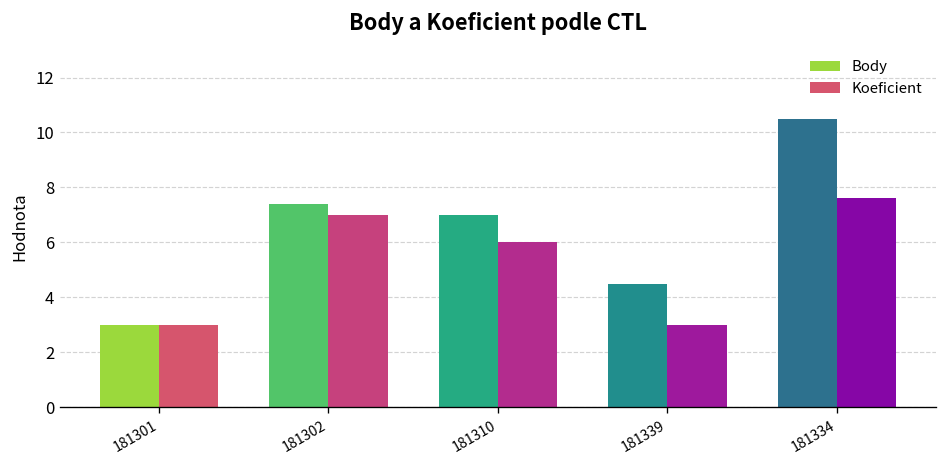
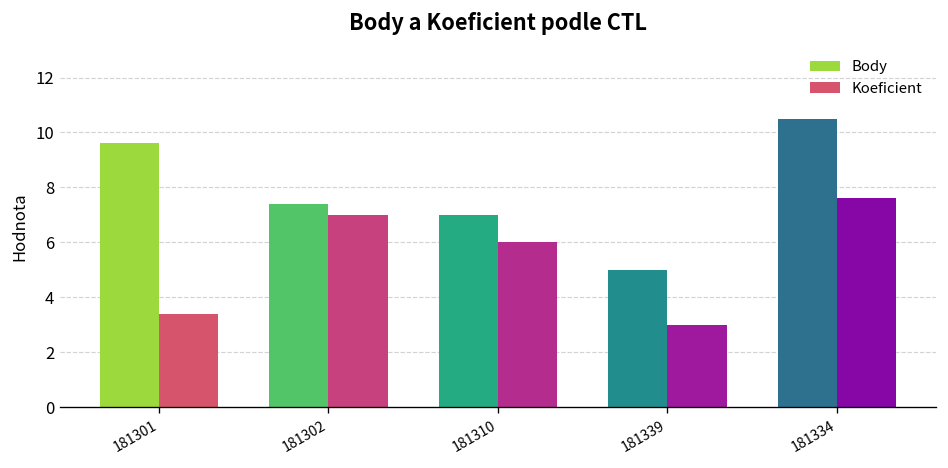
  {
    "Body": {
-     "181301": 3.0,
+     "181301": 9.6,
      "181302": 7.4,
      "181310": 7.0,
-     "181339": 4.5,
+     "181339": 5.0,
      "181334": 10.5
    },
    "Koeficient": {
-     "181301": 3.0,
+     "181301": 3.4,
      "181302": 7.0,
      "181310": 6.0,
      "181339": 3.0,
      "181334": 7.6
    }
  }
